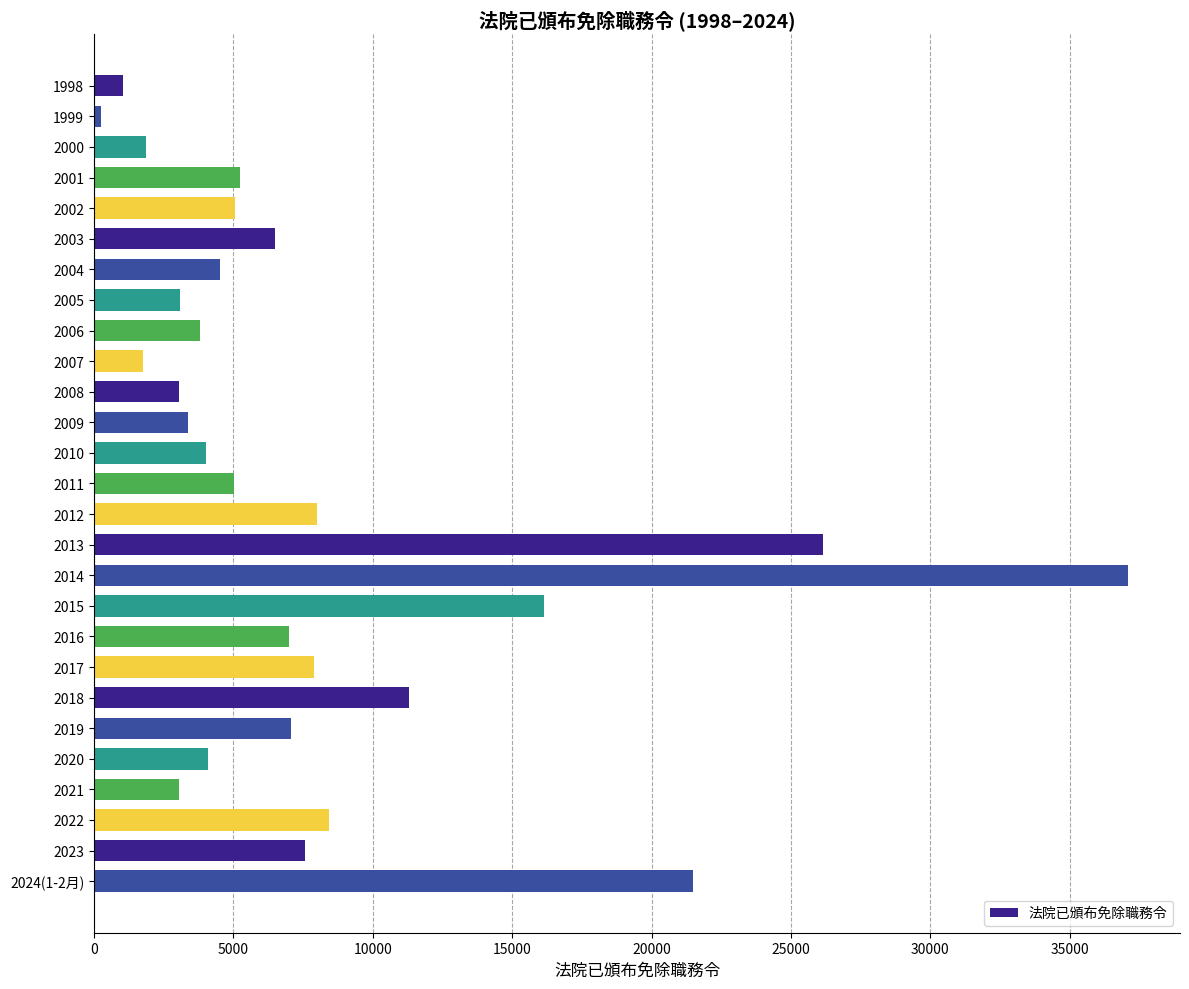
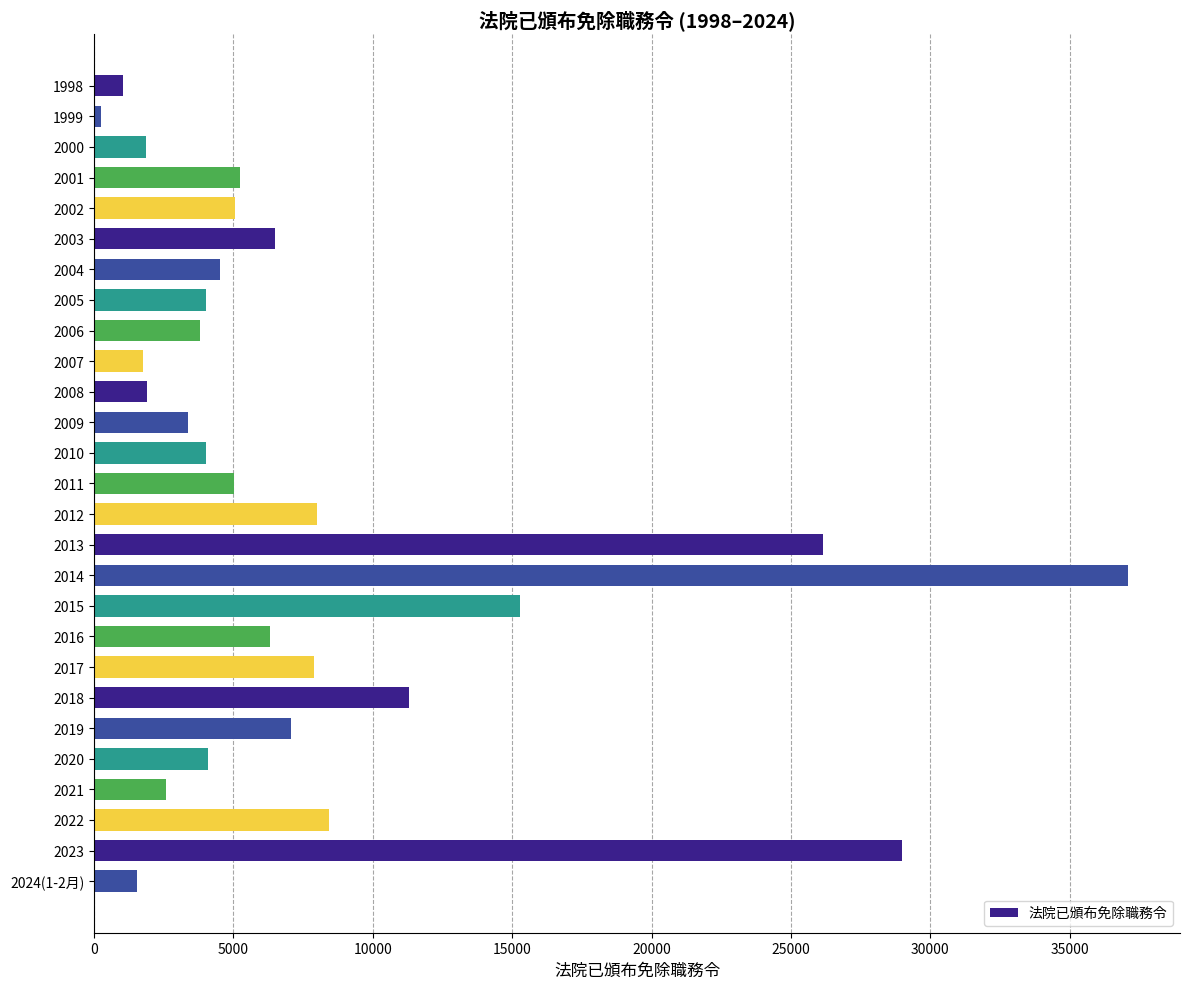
  {
    "1998": 1000,
    "1999": 300,
    "2000": 1900,
    "2001": 5200,
    "2002": 5100,
    "2003": 6500,
    "2004": 4500,
-   "2005": 3100,
+   "2005": 4000,
    "2006": 3800,
    "2007": 1800,
-   "2008": 3000,
+   "2008": 1900,
    "2009": 3400,
    "2010": 4000,
    "2011": 5000,
    "2012": 8000,
    "2013": 26100,
    "2014": 37100,
-   "2015": 16200,
-   "2016": 7000,
+   "2015": 15300,
+   "2016": 6300,
    "2017": 7900,
    "2018": 11300,
    "2019": 7100,
    "2020": 4100,
-   "2021": 3100,
+   "2021": 2600,
    "2022": 8400,
-   "2023": 7600,
-   "2024(1-2月)": 21500
+   "2023": 29000,
+   "2024(1-2月)": 1500
  }
